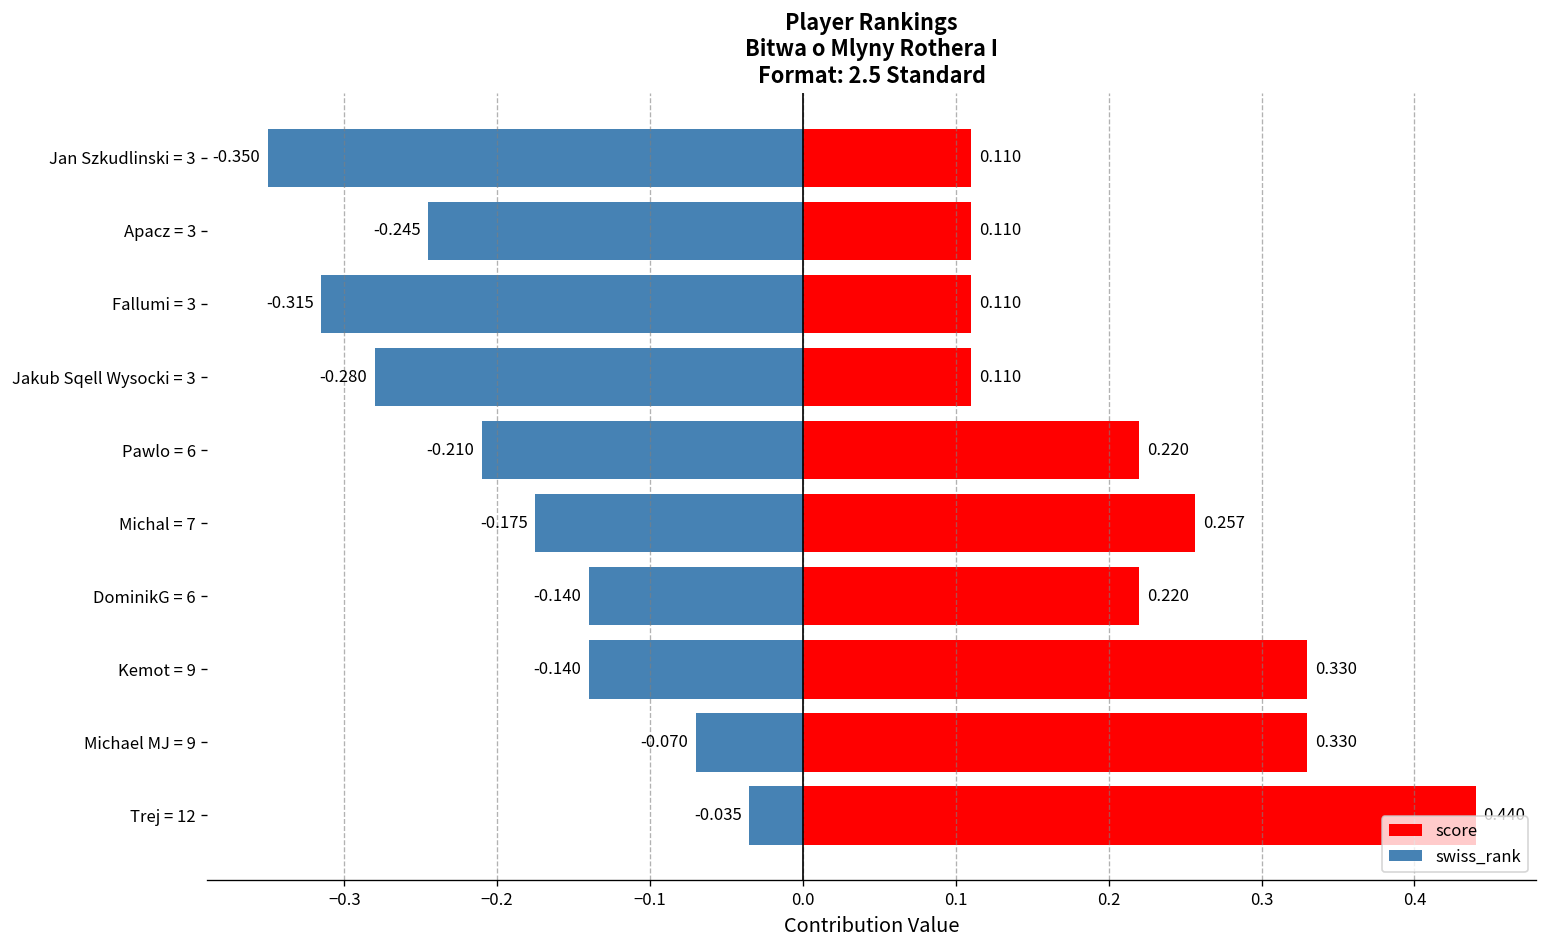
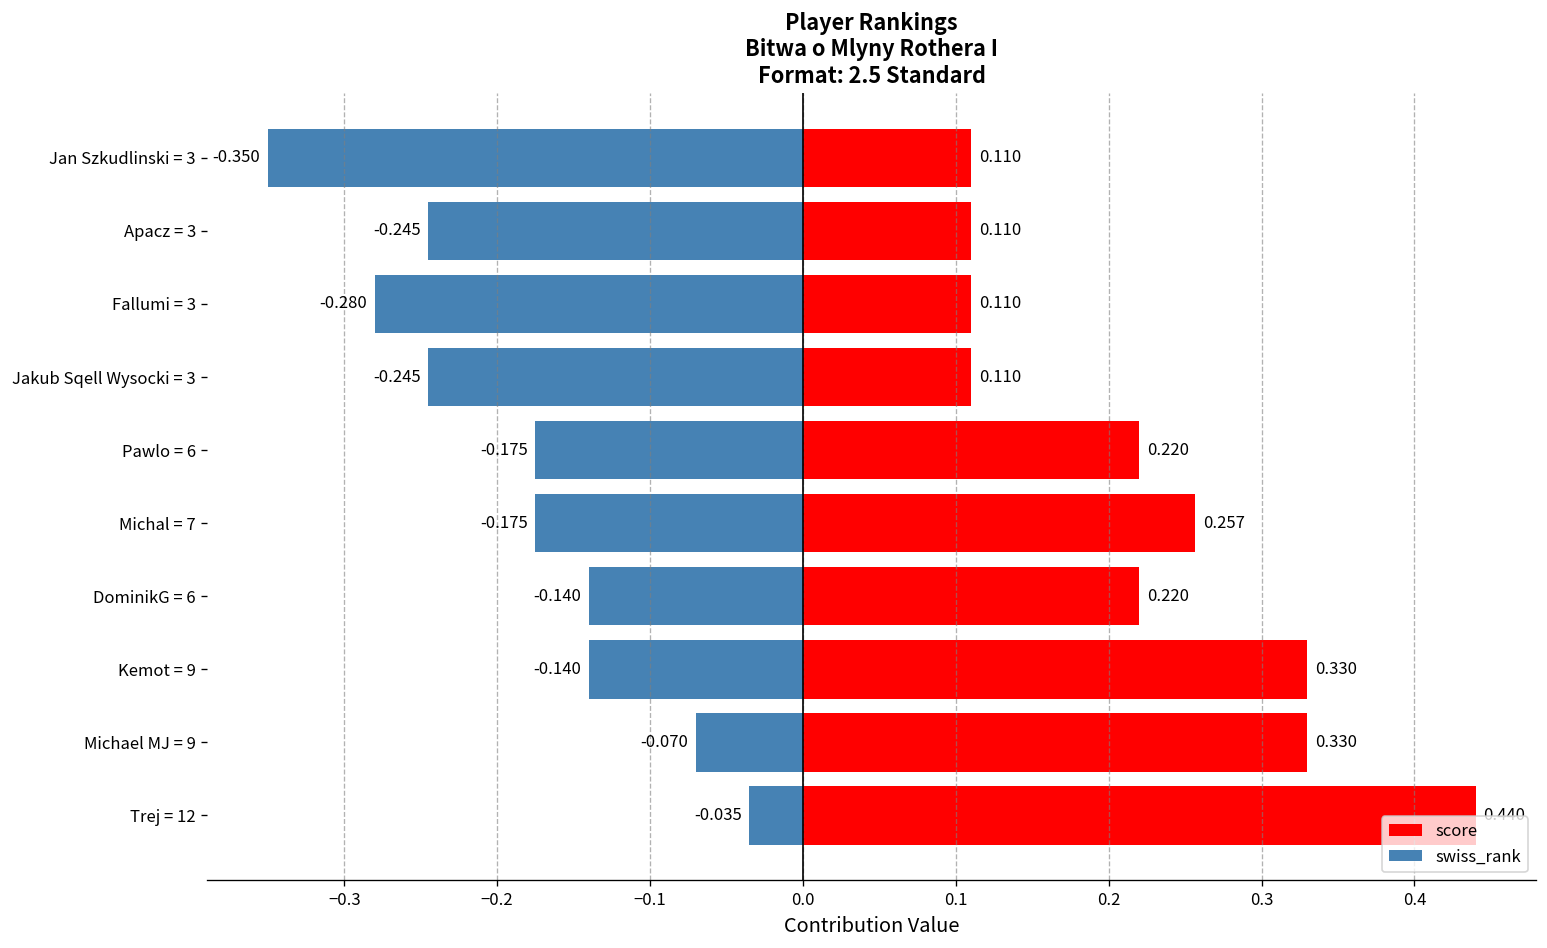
  {
    "score": {
      "Jan Szkudlinski = 3": 0.110,
      "Apacz = 3": 0.110,
      "Fallumi = 3": 0.110,
      "Jakub Sqell Wysocki = 3": 0.110,
      "Pawlo = 6": 0.220,
      "Michal = 7": 0.257,
      "DominikG = 6": 0.220,
      "Kemot = 9": 0.330,
      "Michael MJ = 9": 0.330
    },
    "swiss_rank": {
      "Jan Szkudlinski = 3": -0.350,
      "Apacz = 3": -0.245,
-     "Fallumi = 3": -0.315,
-     "Jakub Sqell Wysocki = 3": -0.280,
-     "Pawlo = 6": -0.210,
+     "Fallumi = 3": -0.280,
+     "Jakub Sqell Wysocki = 3": -0.245,
+     "Pawlo = 6": -0.175,
      "Michal = 7": -0.175,
      "DominikG = 6": -0.140,
      "Kemot = 9": -0.140,
      "Michael MJ = 9": -0.070,
      "Trej = 12": -0.035
    }
  }
